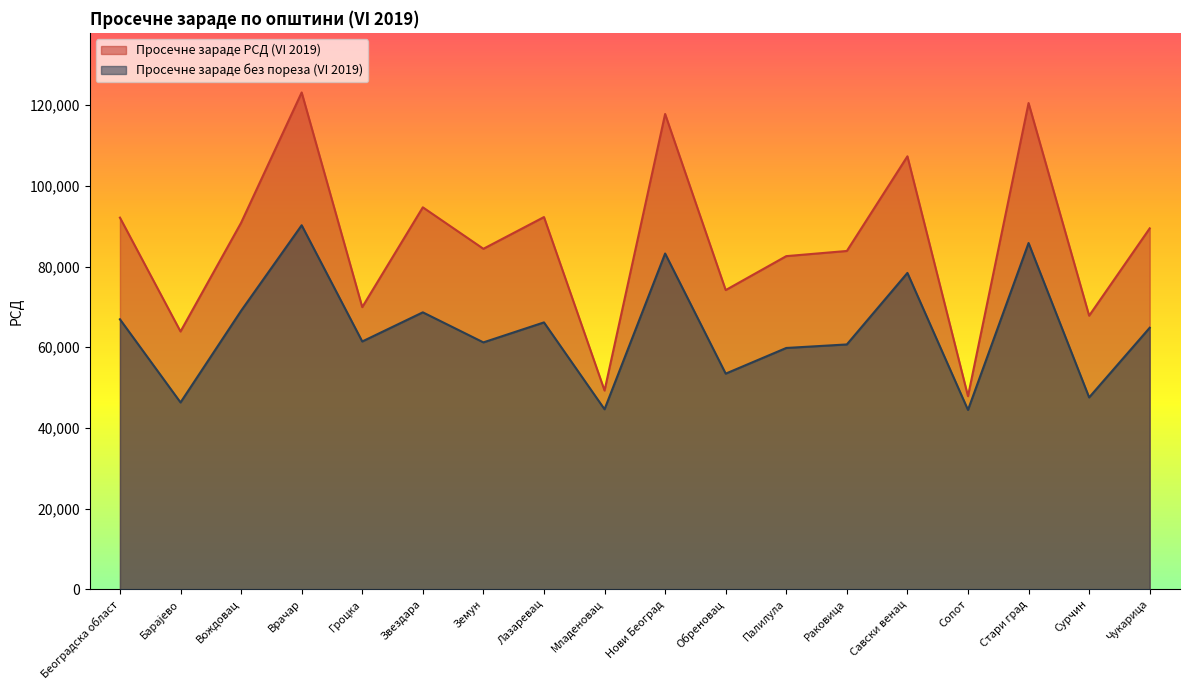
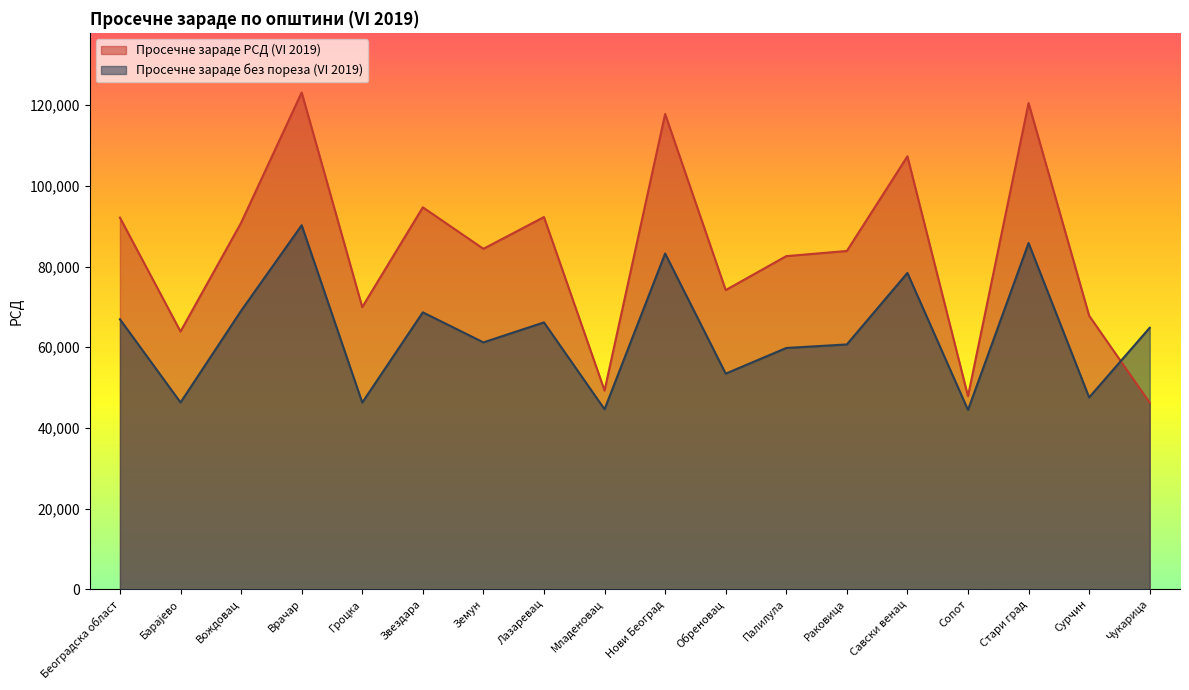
  {
    "Просечне зараде РСД (VI 2019)": {
      "Београдска област": "92,000",
      "Барајево": "64,000",
      "Вождовац": "91,000",
      "Врачар": "123,000",
      "Гроцка": "70,000",
      "Звездара": "95,000",
      "Земун": "84,000",
      "Лазаревац": "92,000",
      "Младеновац": "49,000",
      "Нови Београд": "118,000",
      "Обреновац": "74,000",
      "Палилула": "83,000",
      "Раковица": "84,000",
      "Савски венац": "107,000",
      "Сопот": "48,000",
      "Стари град": "121,000",
      "Сурчин": "68,000",
-     "Чукарица": "89,000"
+     "Чукарица": "46,000"
    },
    "Просечне зараде без пореза (VI 2019)": {
      "Београдска област": "67,000",
      "Барајево": "46,000",
      "Вождовац": "69,000",
      "Врачар": "90,000",
-     "Гроцка": "61,000",
+     "Гроцка": "46,000",
      "Звездара": "69,000",
      "Земун": "61,000",
      "Лазаревац": "66,000",
      "Младеновац": "45,000",
      "Нови Београд": "83,000",
      "Обреновац": "53,000",
      "Палилула": "60,000",
      "Раковица": "61,000",
      "Савски венац": "78,000",
      "Сопот": "44,000",
      "Стари град": "86,000",
      "Сурчин": "48,000",
      "Чукарица": "65,000"
    }
  }
